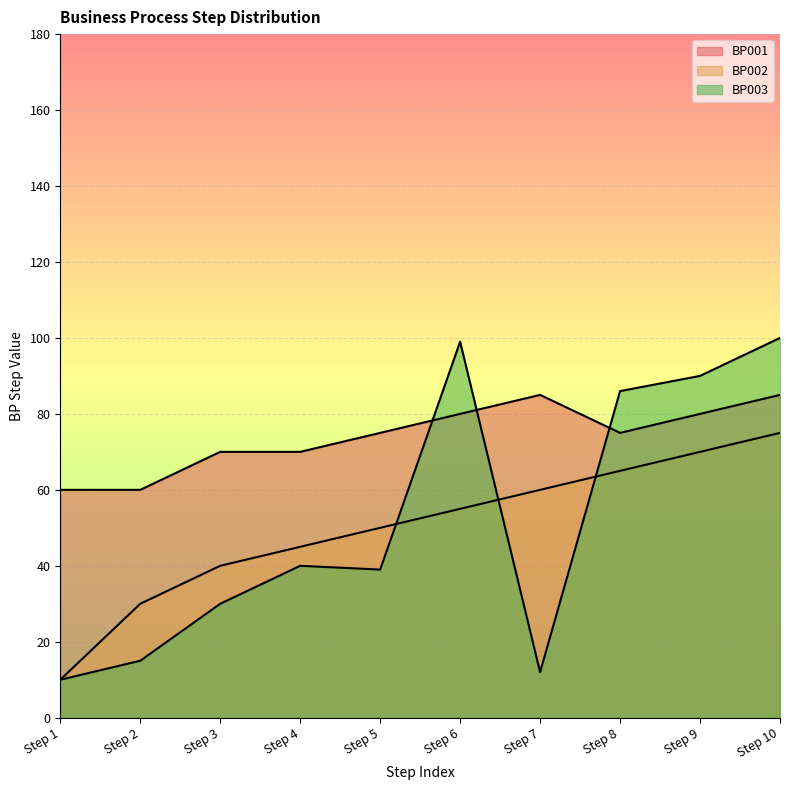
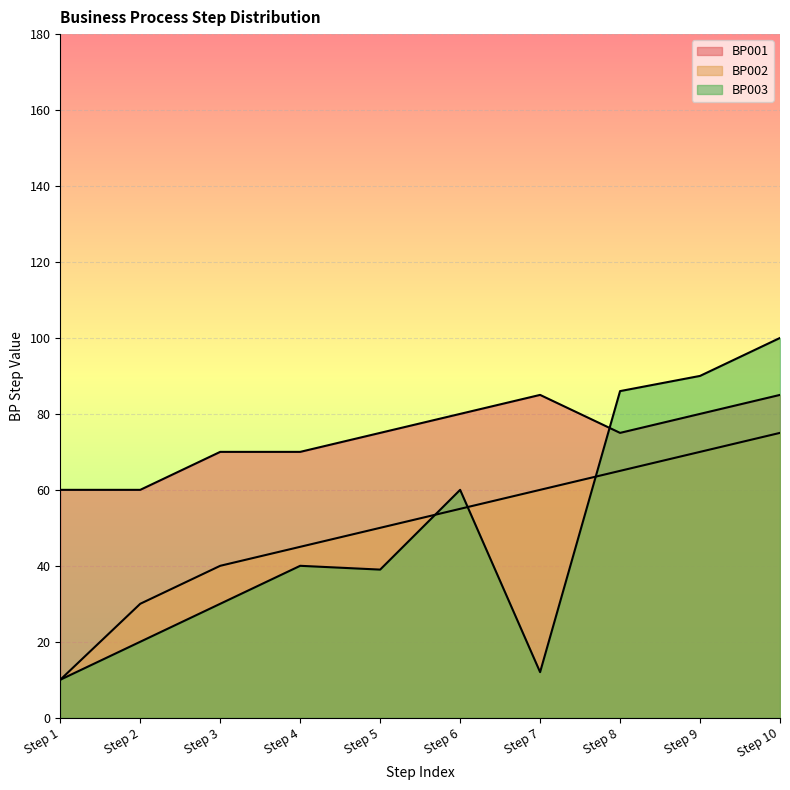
  {
    "BP003": {
-     "Step 2": 15,
+     "Step 2": 20,
      "Step 3": 30,
      "Step 4": 40,
      "Step 5": 39,
-     "Step 6": 99,
+     "Step 6": 60,
      "Step 7": 12,
      "Step 8": 86,
      "Step 9": 90,
      "Step 10": 100
    }
  }
